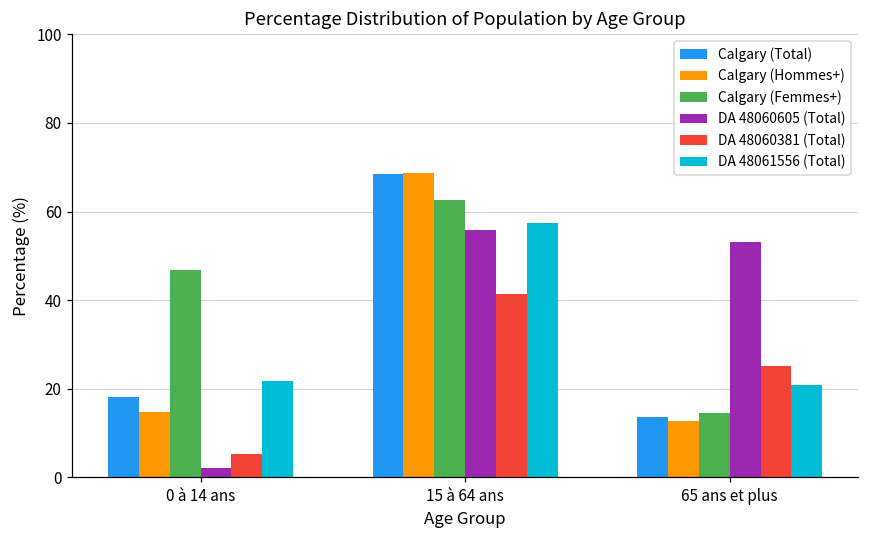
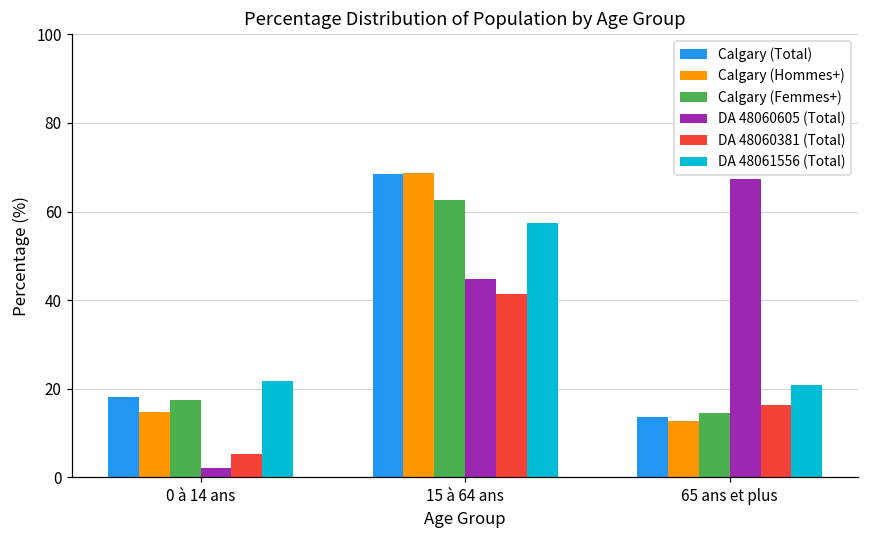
  {
    "Calgary (Hommes+)": {
      "0 à 14 ans": 15,
      "15 à 64 ans": 69,
      "65 ans et plus": 13
    },
    "Calgary (Femmes+)": {
-     "0 à 14 ans": 47,
+     "0 à 14 ans": 17,
      "15 à 64 ans": 63,
      "65 ans et plus": 15
    },
    "DA 48060605 (Total)": {
      "0 à 14 ans": 2,
-     "15 à 64 ans": 56,
-     "65 ans et plus": 53
+     "15 à 64 ans": 45,
+     "65 ans et plus": 67
    },
    "DA 48060381 (Total)": {
      "0 à 14 ans": 5,
      "15 à 64 ans": 41,
-     "65 ans et plus": 25
+     "65 ans et plus": 16
    }
  }
